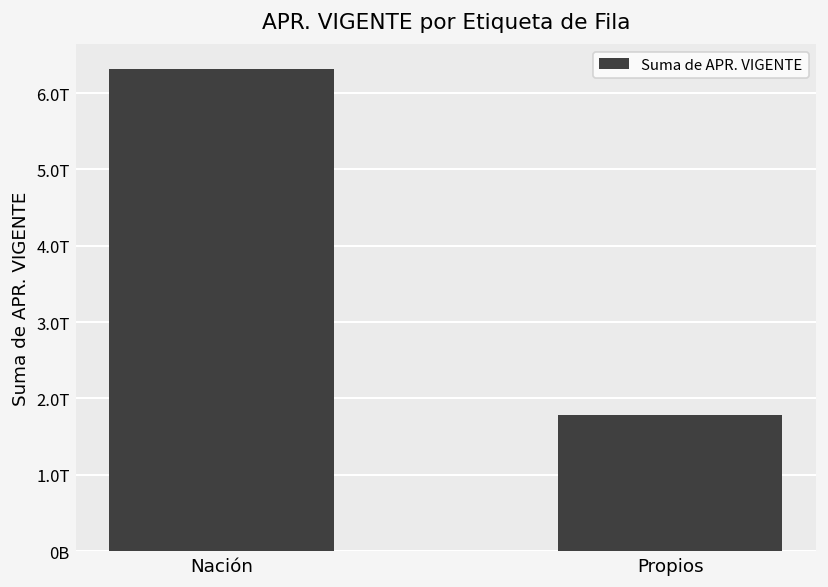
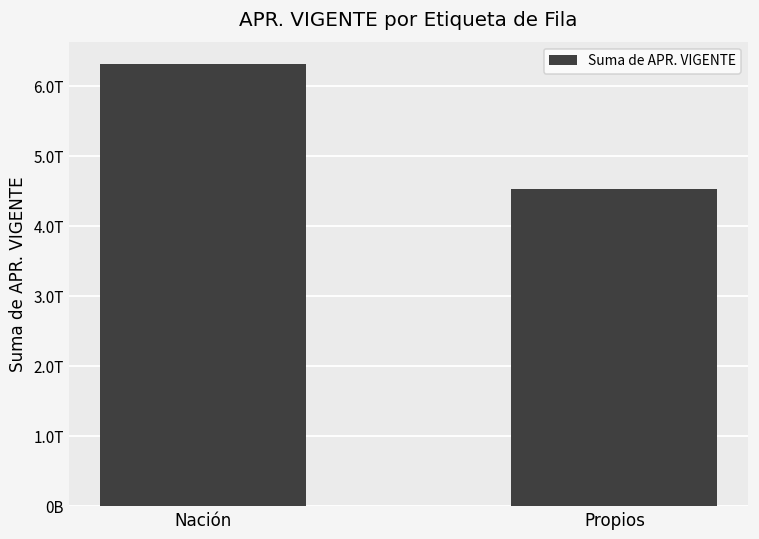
  {
    "Nación": "6.3T",
-   "Propios": "1.8T"
+   "Propios": "4.5T"
  }
